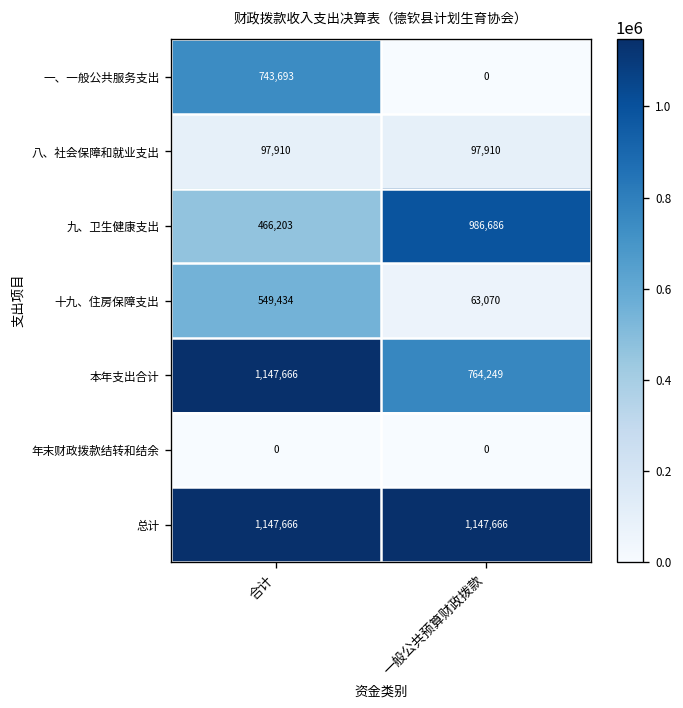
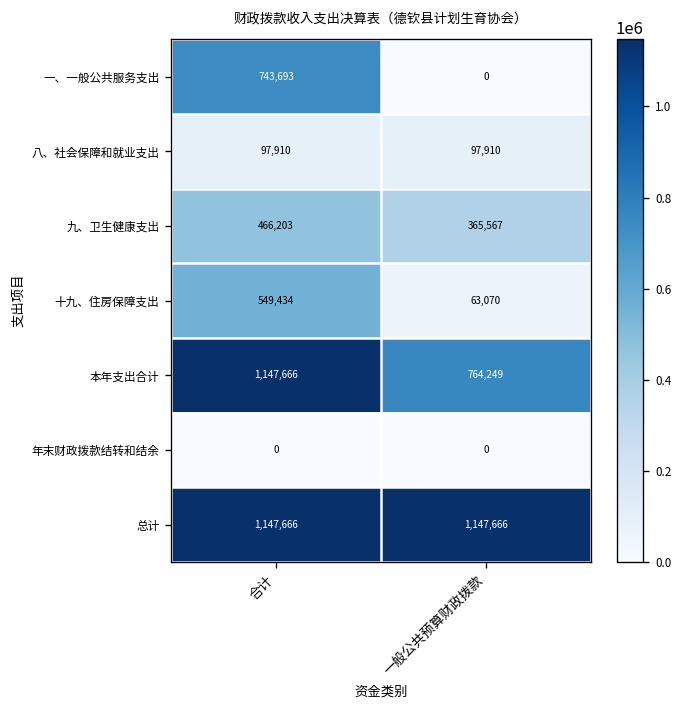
  {
    "一、一般公共服务支出": {
      "合计": "743,693",
      "一般公共预算财政拨款": "0"
    },
    "八、社会保障和就业支出": {
      "合计": "97,910",
      "一般公共预算财政拨款": "97,910"
    },
    "九、卫生健康支出": {
      "合计": "466,203",
-     "一般公共预算财政拨款": "986,686"
+     "一般公共预算财政拨款": "365,567"
    },
    "十九、住房保障支出": {
      "合计": "549,434",
      "一般公共预算财政拨款": "63,070"
    },
    "本年支出合计": {
      "合计": "1,147,666",
      "一般公共预算财政拨款": "764,249"
    },
    "年末财政拨款结转和结余": {
      "合计": "0",
      "一般公共预算财政拨款": "0"
    },
    "总计": {
      "合计": "1,147,666",
      "一般公共预算财政拨款": "1,147,666"
    }
  }
